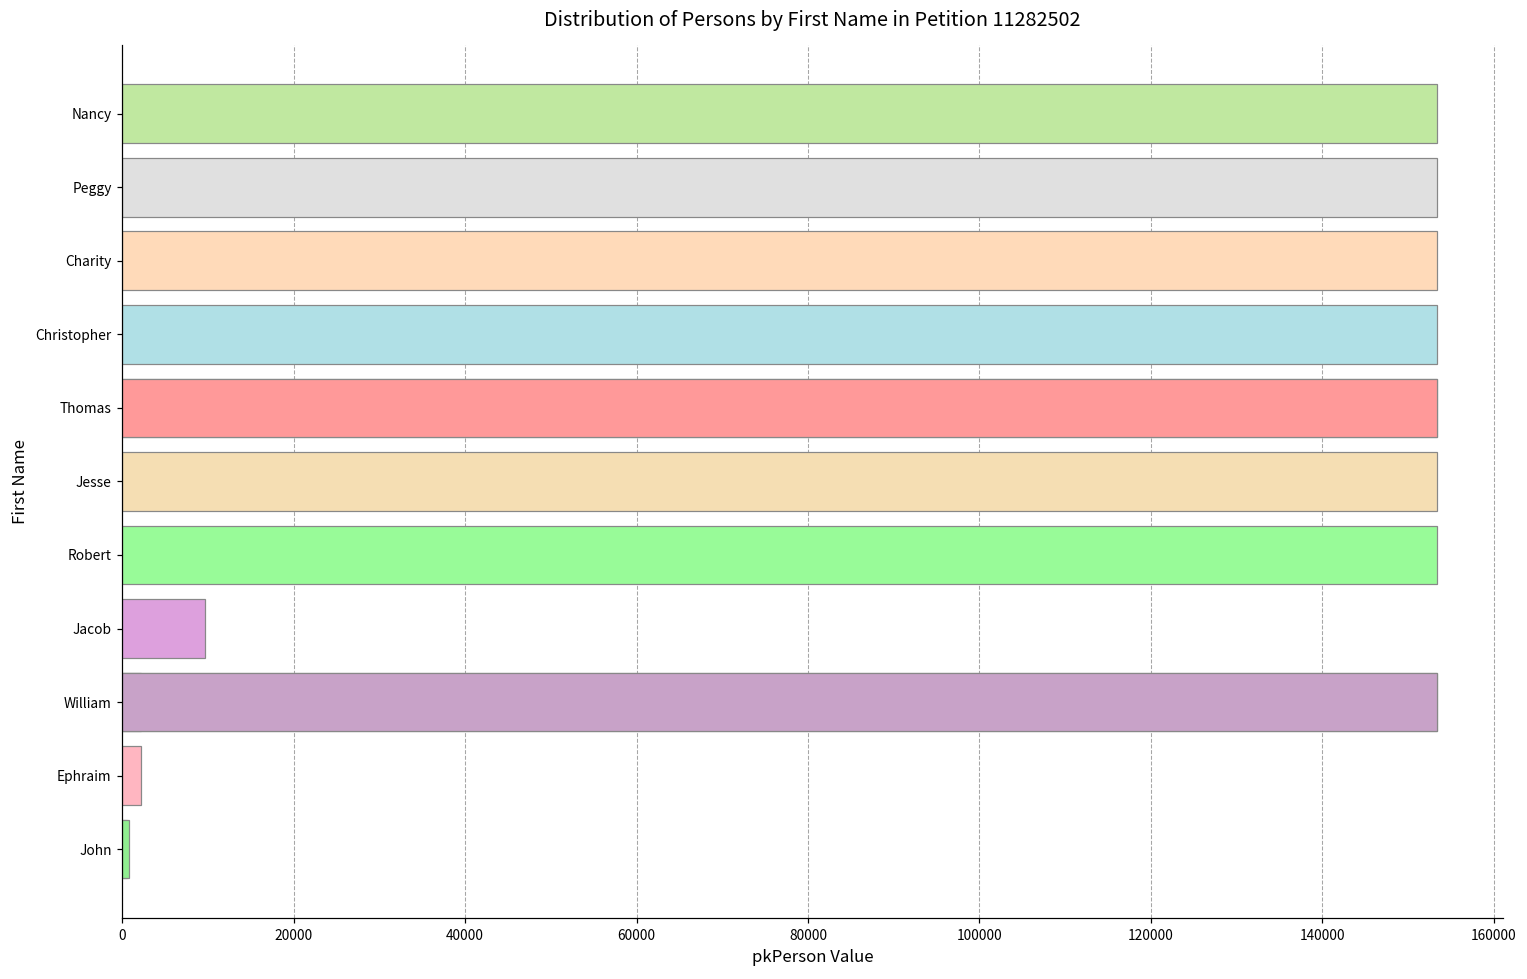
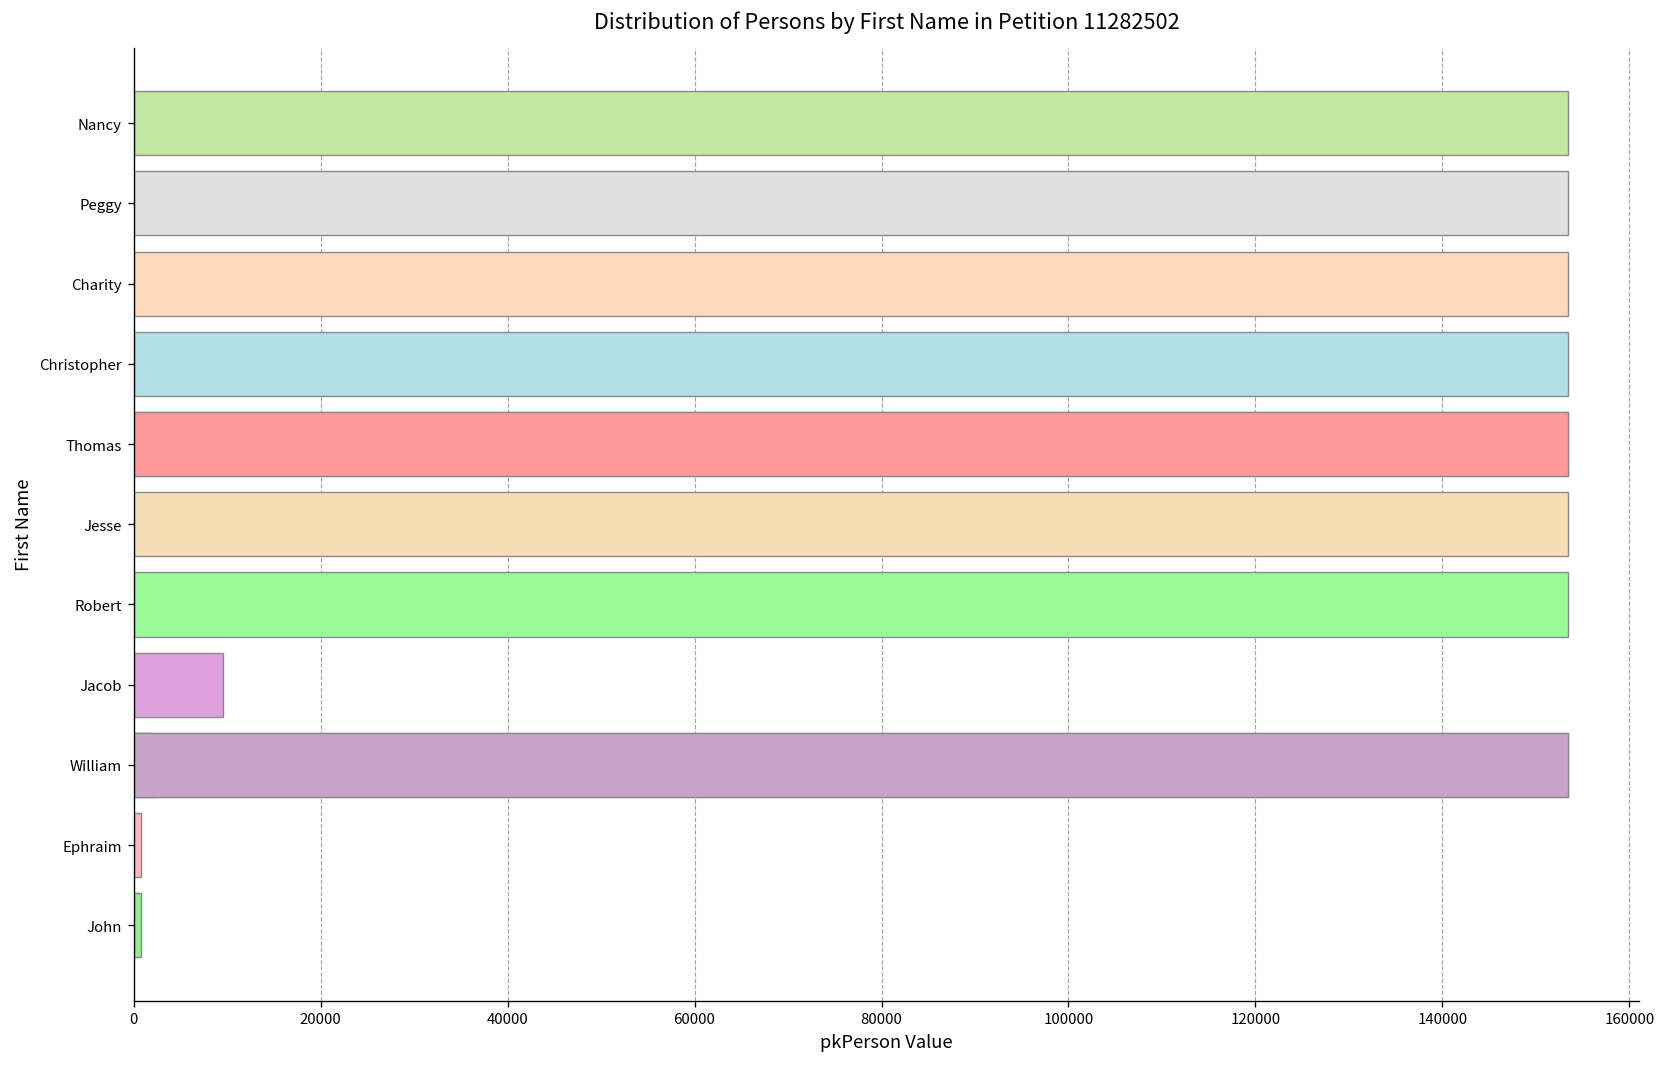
  {
    "Nancy": 153000,
    "Peggy": 153000,
    "Charity": 153000,
    "Christopher": 153000,
    "Thomas": 153000,
    "Jesse": 153000,
    "Robert": 153000,
    "Jacob": 10000,
-   "Ephraim": 2000
+   "Ephraim": 1000
  }
